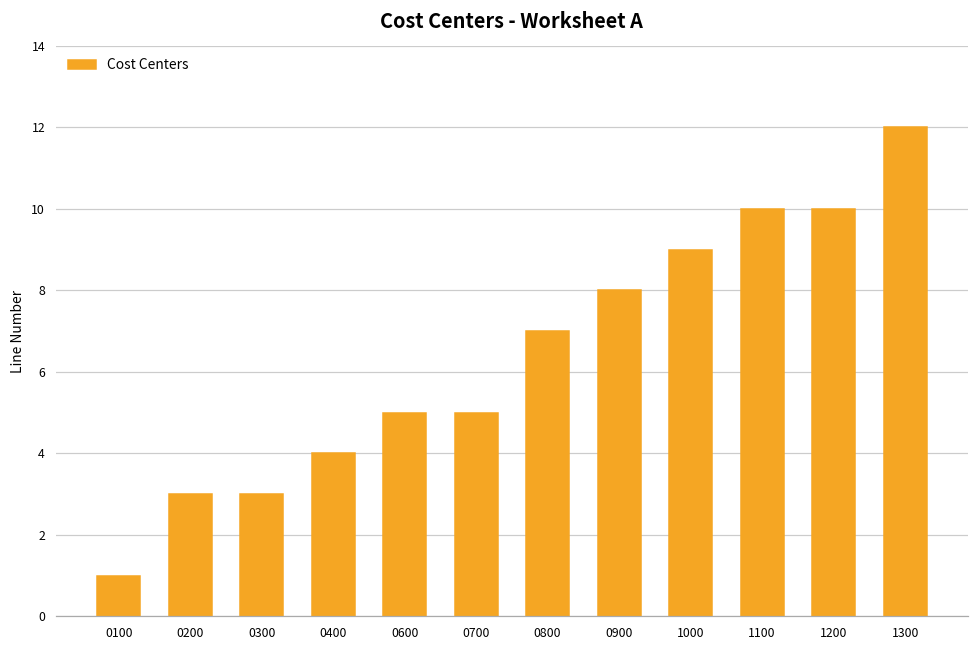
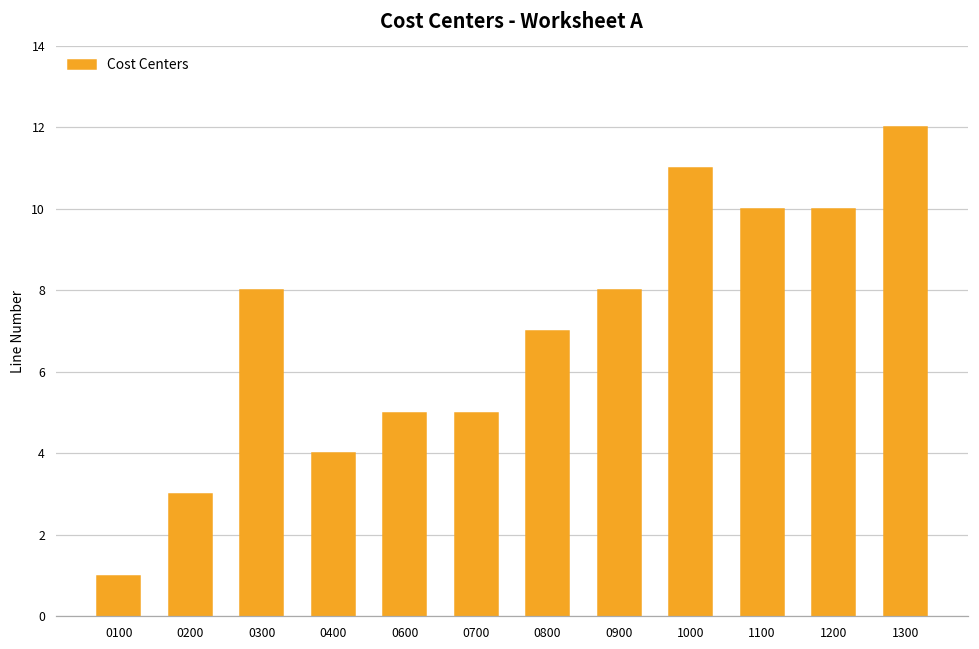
  {
    "0100": 1,
    "0200": 3,
-   "0300": 3,
+   "0300": 8,
    "0400": 4,
    "0600": 5,
    "0700": 5,
    "0800": 7,
    "0900": 8,
-   "1000": 9,
+   "1000": 11,
    "1100": 10,
    "1200": 10,
    "1300": 12
  }
